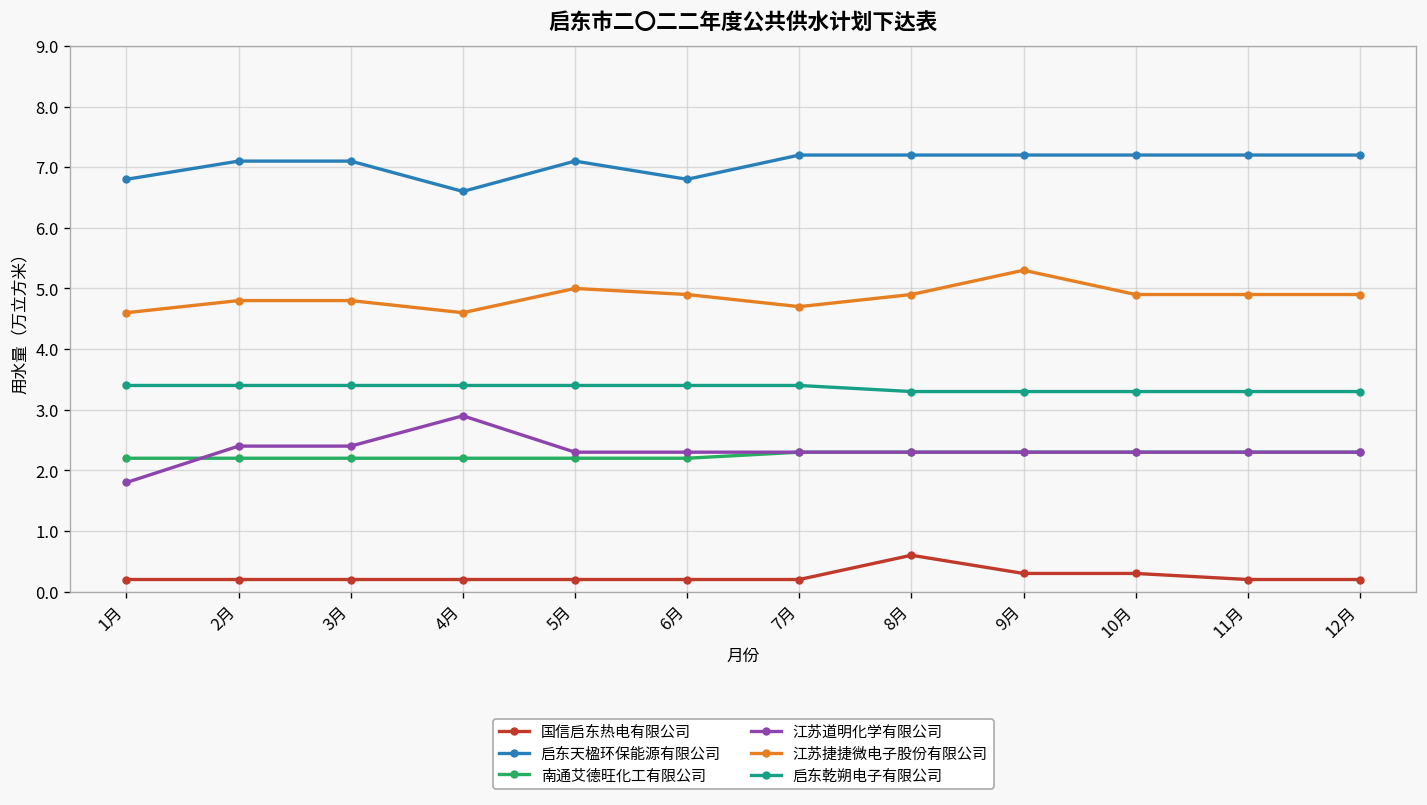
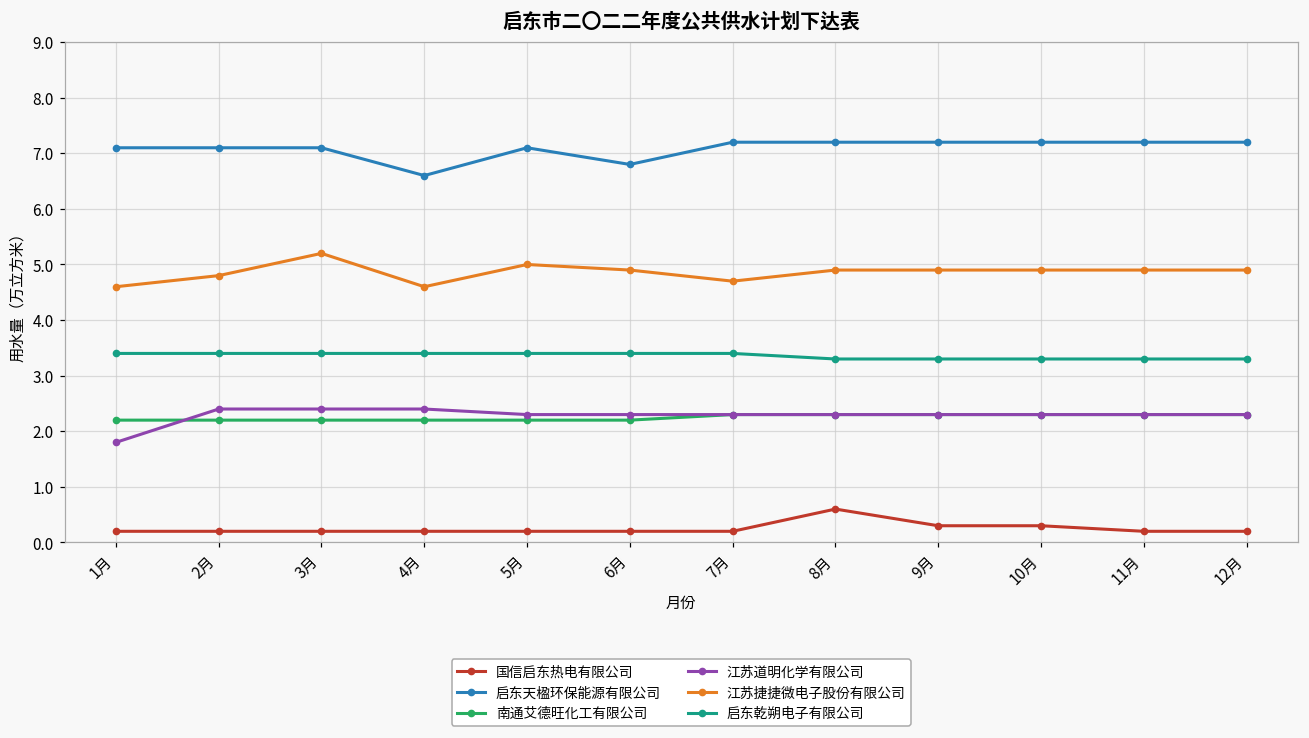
  {
    "国信启东热电有限公司": {
      "1月": 0.2,
      "2月": 0.2,
      "3月": 0.2,
      "4月": 0.2,
      "5月": 0.2,
      "6月": 0.2,
      "7月": 0.2,
      "8月": 0.6,
      "9月": 0.3,
      "10月": 0.3,
      "11月": 0.2,
      "12月": 0.2
    },
    "启东天楹环保能源有限公司": {
-     "1月": 6.8,
+     "1月": 7.1,
      "2月": 7.1,
      "3月": 7.1,
      "4月": 6.6,
      "5月": 7.1,
      "6月": 6.8,
      "7月": 7.2,
      "8月": 7.2,
      "9月": 7.2,
      "10月": 7.2,
      "11月": 7.2,
      "12月": 7.2
    },
    "江苏道明化学有限公司": {
      "1月": 1.8,
      "2月": 2.4,
      "3月": 2.4,
-     "4月": 2.9,
+     "4月": 2.4,
      "5月": 2.3,
      "6月": 2.3
    },
    "江苏捷捷微电子股份有限公司": {
      "1月": 4.6,
      "2月": 4.8,
-     "3月": 4.8,
+     "3月": 5.2,
      "4月": 4.6,
      "5月": 5.0,
      "6月": 4.9,
      "7月": 4.7,
      "8月": 4.9,
-     "9月": 5.3,
+     "9月": 4.9,
      "10月": 4.9,
      "11月": 4.9,
      "12月": 4.9
    }
  }
